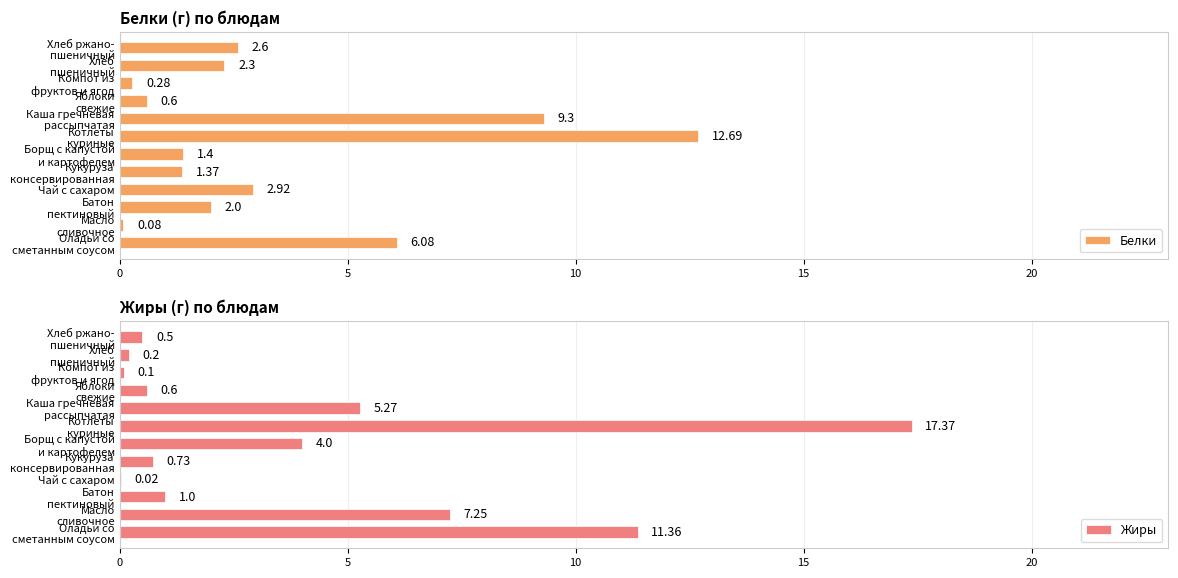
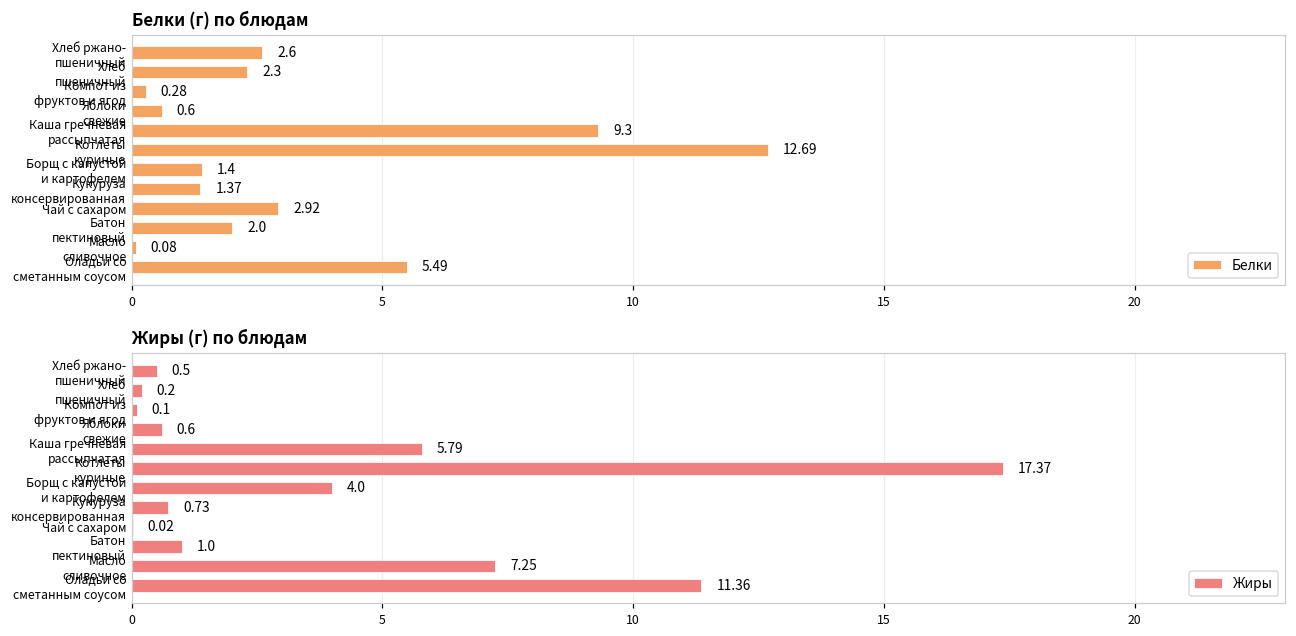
  {
    "Белки (г) по блюдам": {
      "Каша гречневая рассыпчатая": 9.3,
      "Чай с сахаром": 2.92,
-     "Оладьи со сметанным соусом": 6.08
+     "Оладьи со сметанным соусом": 5.49
    },
    "Жиры (г) по блюдам": {
      "Компот из фруктов и ягод": 0.1,
-     "Каша гречневая рассыпчатая": 5.27,
+     "Каша гречневая рассыпчатая": 5.79,
      "Чай с сахаром": 0.02,
      "Оладьи со сметанным соусом": 11.36
    }
  }
